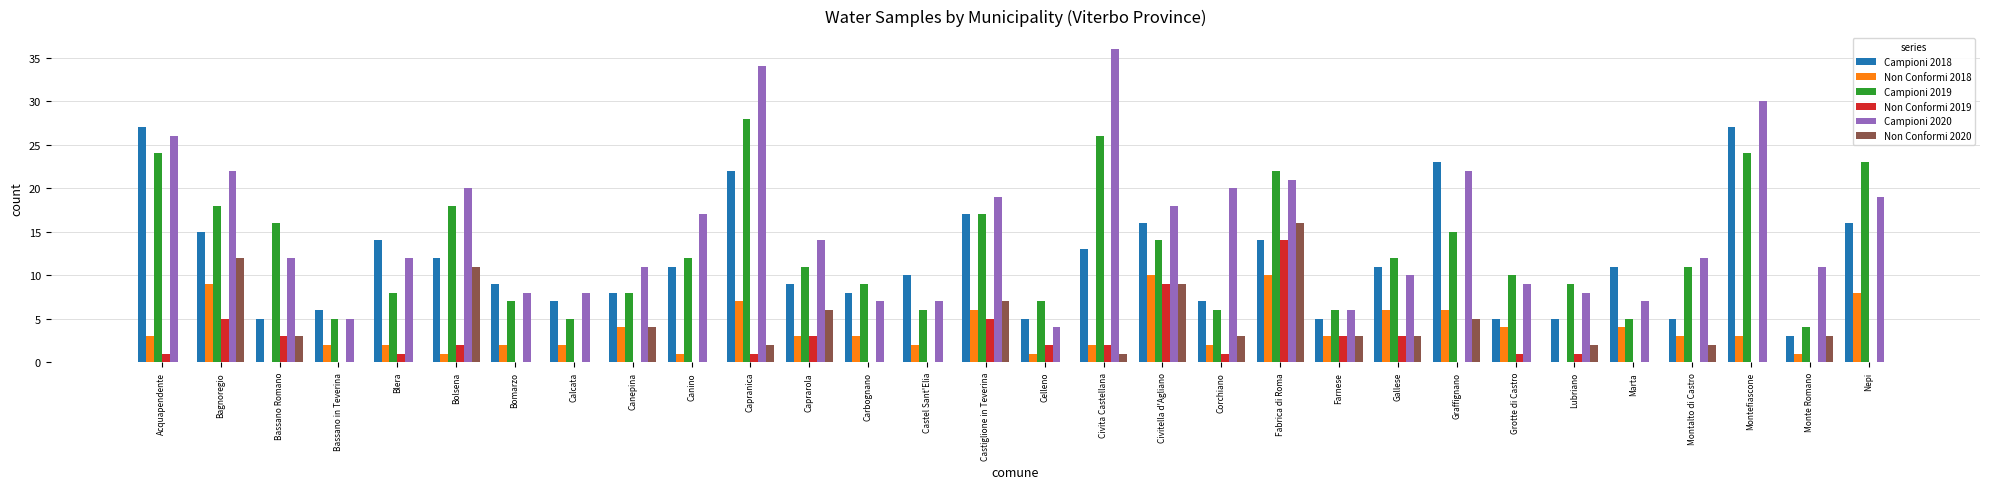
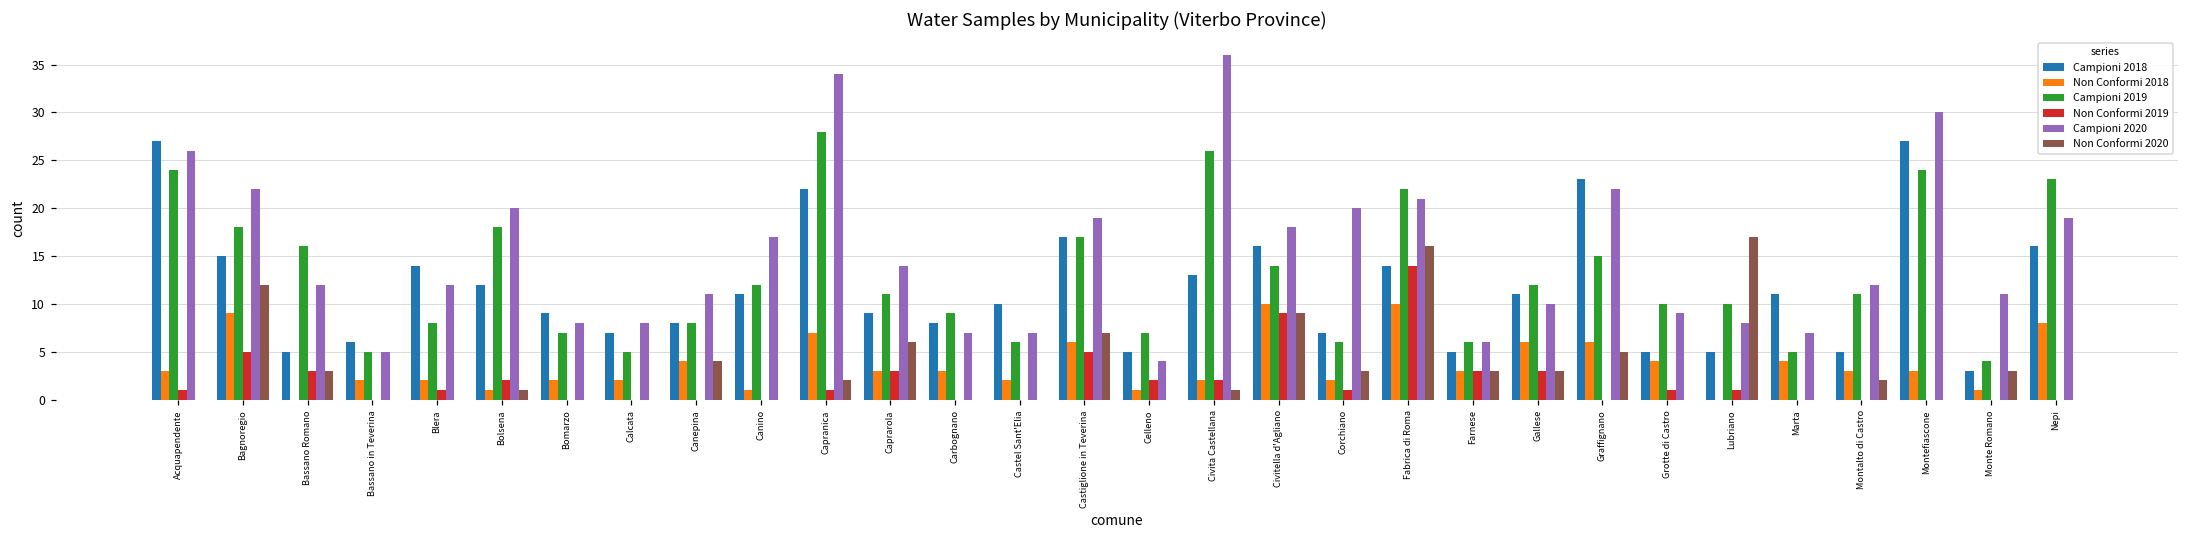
  {
    "Campioni 2018": {
      "Acquapendente": 27,
      "Bagnoregio": 15,
      "Bassano Romano": 5,
      "Bassano in Teverina": 6,
      "Blera": 14,
      "Bolsena": 12,
      "Bomarzo": 9,
      "Calcata": 7,
      "Canepina": 8,
      "Canino": 11,
      "Capranica": 22,
      "Caprarola": 9,
      "Carbognano": 8,
      "Castel Sant'Elia": 10,
      "Castiglione in Teverina": 17,
      "Celleno": 5,
      "Civita Castellana": 13,
      "Civitella d'Agliano": 16,
      "Corchiano": 7,
      "Fabrica di Roma": 14,
      "Farnese": 5,
      "Gallese": 11,
      "Graffignano": 23,
      "Grotte di Castro": 5,
      "Lubriano": 5,
      "Marta": 11,
      "Montalto di Castro": 5,
      "Montefiascone": 27,
      "Monte Romano": 3,
      "Nepi": 16
    },
    "Non Conformi 2018": {
      "Acquapendente": 3,
      "Bagnoregio": 9,
      "Bassano Romano": 0,
      "Bassano in Teverina": 2,
      "Blera": 2,
      "Bolsena": 1,
      "Bomarzo": 2,
      "Calcata": 2,
      "Canepina": 4,
      "Canino": 1,
      "Capranica": 7,
      "Caprarola": 3,
      "Carbognano": 3,
      "Castel Sant'Elia": 2,
      "Castiglione in Teverina": 6,
      "Celleno": 1,
      "Civita Castellana": 2,
      "Civitella d'Agliano": 10,
      "Corchiano": 2,
      "Fabrica di Roma": 10,
      "Farnese": 3,
      "Gallese": 6,
      "Graffignano": 6,
      "Grotte di Castro": 4,
      "Lubriano": 0,
      "Marta": 4,
      "Montalto di Castro": 3,
      "Montefiascone": 3,
      "Monte Romano": 1,
      "Nepi": 8
    },
    "Campioni 2019": {
      "Acquapendente": 24,
      "Bagnoregio": 18,
      "Bassano Romano": 16,
      "Bassano in Teverina": 5,
      "Blera": 8,
      "Bolsena": 18,
      "Bomarzo": 7,
      "Calcata": 5,
      "Canepina": 8,
      "Canino": 12,
      "Capranica": 28,
      "Caprarola": 11,
      "Carbognano": 9,
      "Castel Sant'Elia": 6,
      "Castiglione in Teverina": 17,
      "Celleno": 7,
      "Civita Castellana": 26,
      "Civitella d'Agliano": 14,
      "Corchiano": 6,
      "Fabrica di Roma": 22,
      "Farnese": 6,
      "Gallese": 12,
      "Graffignano": 15,
      "Grotte di Castro": 10,
-     "Lubriano": 9,
+     "Lubriano": 10,
      "Marta": 5,
      "Montalto di Castro": 11,
      "Montefiascone": 24,
      "Monte Romano": 4,
      "Nepi": 23
    },
    "Non Conformi 2019": {
      "Acquapendente": 1,
      "Bagnoregio": 5,
      "Bassano Romano": 3,
      "Bassano in Teverina": 0,
      "Blera": 1,
      "Bolsena": 2,
      "Bomarzo": 0,
      "Calcata": 0,
      "Canepina": 0,
      "Canino": 0,
      "Capranica": 1,
      "Caprarola": 3,
      "Carbognano": 0,
      "Castel Sant'Elia": 0,
      "Castiglione in Teverina": 5,
      "Celleno": 2,
      "Civita Castellana": 2,
      "Civitella d'Agliano": 9,
      "Corchiano": 1,
      "Fabrica di Roma": 14,
      "Farnese": 3,
      "Gallese": 3,
      "Graffignano": 0,
      "Grotte di Castro": 1,
      "Lubriano": 1,
      "Marta": 0,
      "Montalto di Castro": 0,
      "Montefiascone": 0,
      "Monte Romano": 0,
      "Nepi": 0
    },
    "Campioni 2020": {
      "Acquapendente": 26,
      "Bagnoregio": 22,
      "Bassano Romano": 12,
      "Bassano in Teverina": 5,
      "Blera": 12,
      "Bolsena": 20,
      "Bomarzo": 8,
      "Calcata": 8,
      "Canepina": 11,
      "Canino": 17,
      "Capranica": 34,
      "Caprarola": 14,
      "Carbognano": 7,
      "Castel Sant'Elia": 7,
      "Castiglione in Teverina": 19,
      "Celleno": 4,
      "Civita Castellana": 36,
      "Civitella d'Agliano": 18,
      "Corchiano": 20,
      "Fabrica di Roma": 21,
      "Farnese": 6,
      "Gallese": 10,
      "Graffignano": 22,
      "Grotte di Castro": 9,
      "Lubriano": 8,
      "Marta": 7,
      "Montalto di Castro": 12,
      "Montefiascone": 30,
      "Monte Romano": 11,
      "Nepi": 19
    },
    "Non Conformi 2020": {
      "Acquapendente": 0,
      "Bagnoregio": 12,
      "Bassano Romano": 3,
      "Bassano in Teverina": 0,
      "Blera": 0,
-     "Bolsena": 11,
+     "Bolsena": 1,
      "Bomarzo": 0,
      "Calcata": 0,
      "Canepina": 4,
      "Canino": 0,
      "Capranica": 2,
      "Caprarola": 6,
      "Carbognano": 0,
      "Castel Sant'Elia": 0,
      "Castiglione in Teverina": 7,
      "Celleno": 0,
      "Civita Castellana": 1,
      "Civitella d'Agliano": 9,
      "Corchiano": 3,
      "Fabrica di Roma": 16,
      "Farnese": 3,
      "Gallese": 3,
      "Graffignano": 5,
      "Grotte di Castro": 0,
-     "Lubriano": 2,
+     "Lubriano": 17,
      "Marta": 0,
      "Montalto di Castro": 2,
      "Montefiascone": 0,
      "Monte Romano": 3,
      "Nepi": 0
    }
  }
